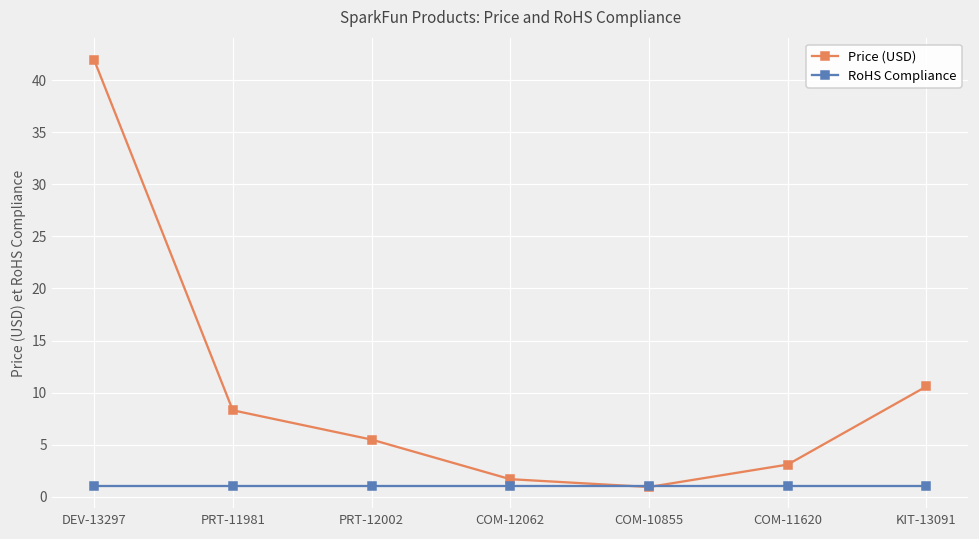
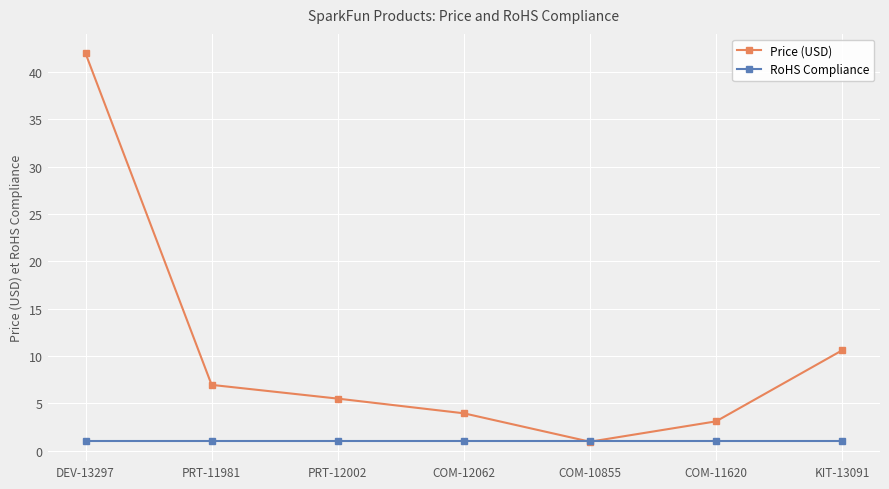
  {
    "Price (USD)": {
      "DEV-13297": 42,
-     "PRT-11981": 8,
+     "PRT-11981": 7,
      "PRT-12002": 6,
-     "COM-12062": 2,
+     "COM-12062": 4,
      "COM-11620": 3,
      "KIT-13091": 11
    },
    "RoHS Compliance": {
      "DEV-13297": 1,
      "PRT-11981": 1,
      "PRT-12002": 1,
      "COM-12062": 1,
      "COM-11620": 1,
      "KIT-13091": 1
    }
  }
